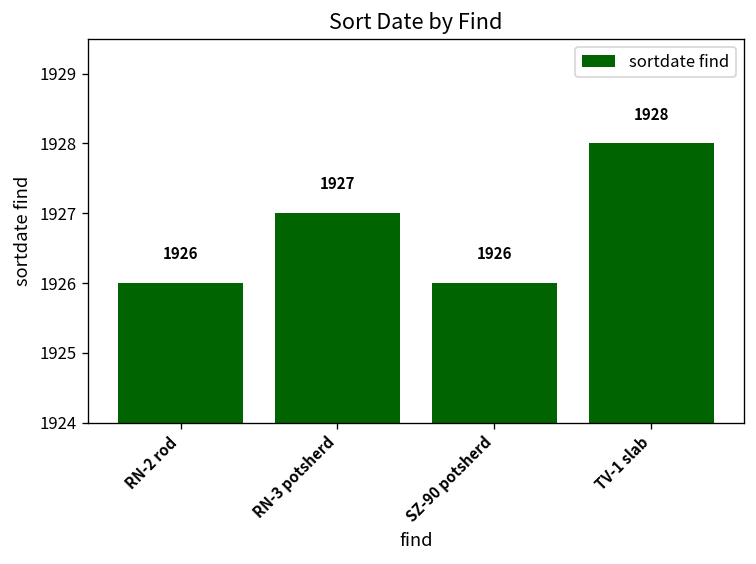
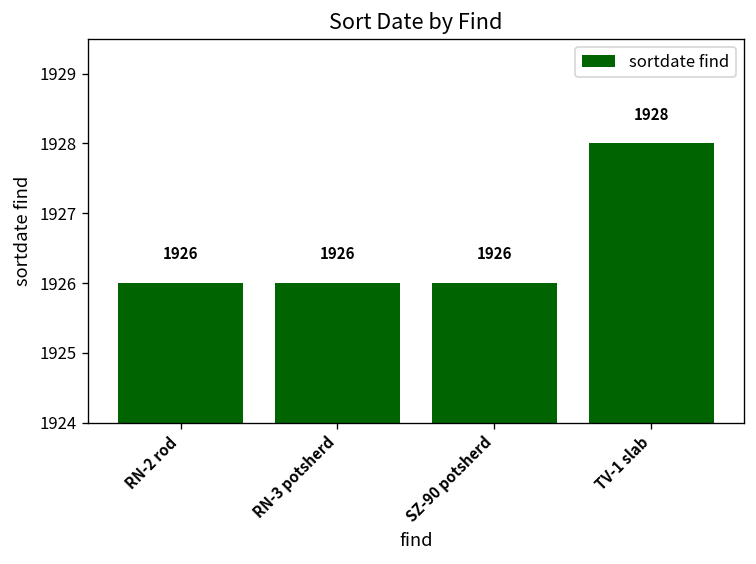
  {
    "RN-2 rod": 1926,
-   "RN-3 potsherd": 1927,
+   "RN-3 potsherd": 1926,
    "SZ-90 potsherd": 1926,
    "TV-1 slab": 1928
  }
